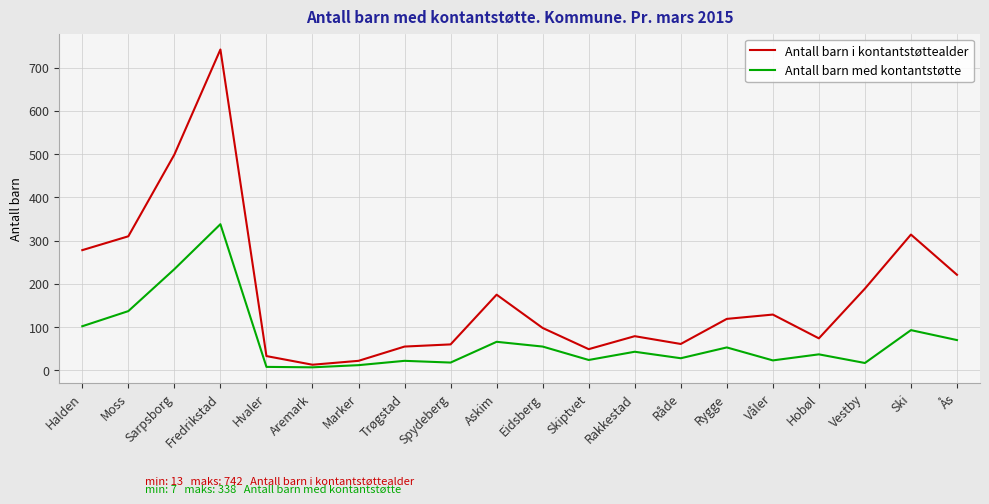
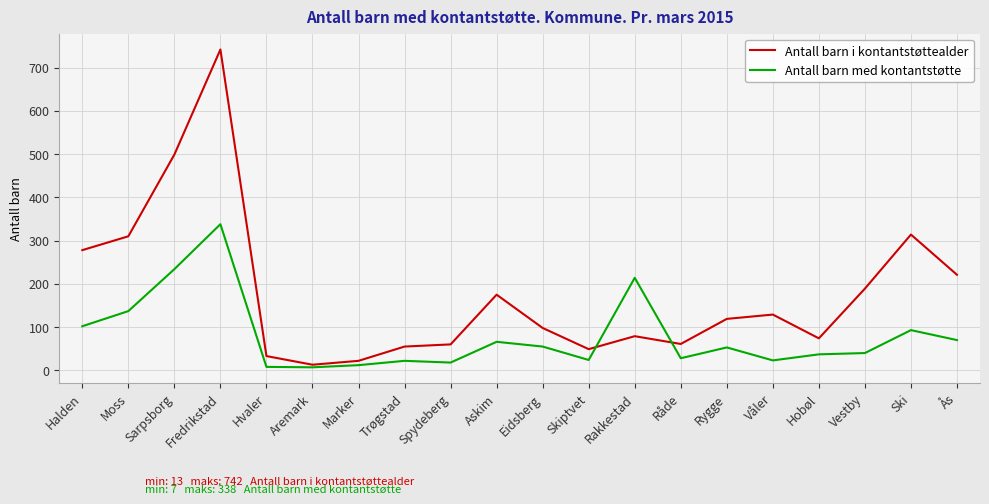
  {
    "Antall barn i kontantstøttealder": {
      "Halden": 280,
      "Moss": 310,
      "Sarpsborg": 500,
      "Fredrikstad": 740,
      "Hvaler": 30,
      "Aremark": 10,
      "Marker": 20,
      "Trøgstad": 60,
      "Spydeberg": 60,
      "Askim": 180,
      "Eidsberg": 100,
      "Skiptvet": 50,
      "Rakkestad": 80,
      "Råde": 60,
      "Rygge": 120,
      "Våler": 130,
      "Hobøl": 70,
      "Vestby": 190,
      "Ski": 310,
      "Ås": 220
    },
    "Antall barn med kontantstøtte": {
      "Halden": 100,
      "Moss": 140,
      "Sarpsborg": 230,
      "Fredrikstad": 340,
      "Hvaler": 10,
      "Aremark": 10,
      "Marker": 10,
      "Trøgstad": 20,
      "Spydeberg": 20,
      "Askim": 70,
      "Eidsberg": 60,
      "Skiptvet": 20,
-     "Rakkestad": 40,
+     "Rakkestad": 210,
      "Råde": 30,
      "Rygge": 50,
      "Våler": 20,
      "Hobøl": 40,
-     "Vestby": 20,
+     "Vestby": 40,
      "Ski": 90,
      "Ås": 70
    }
  }
